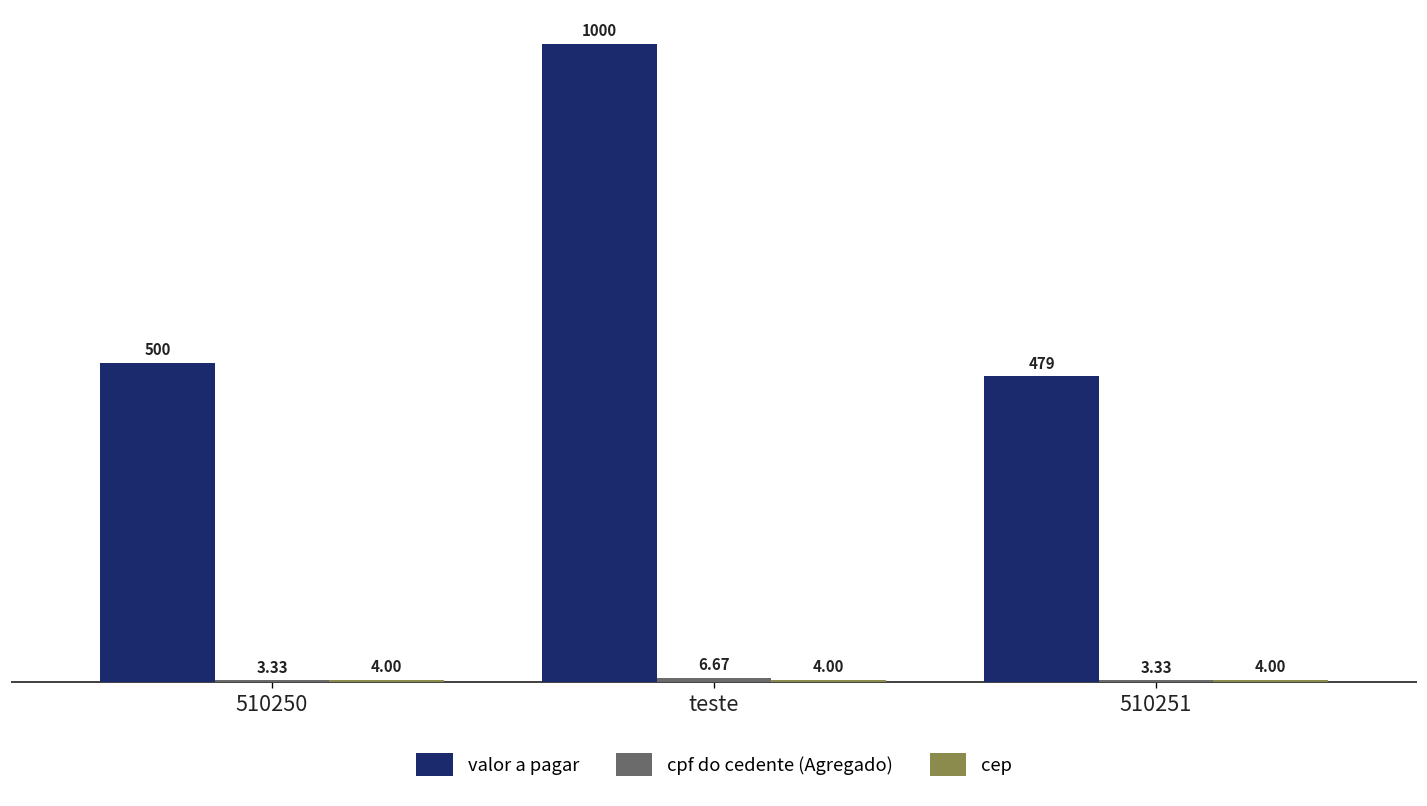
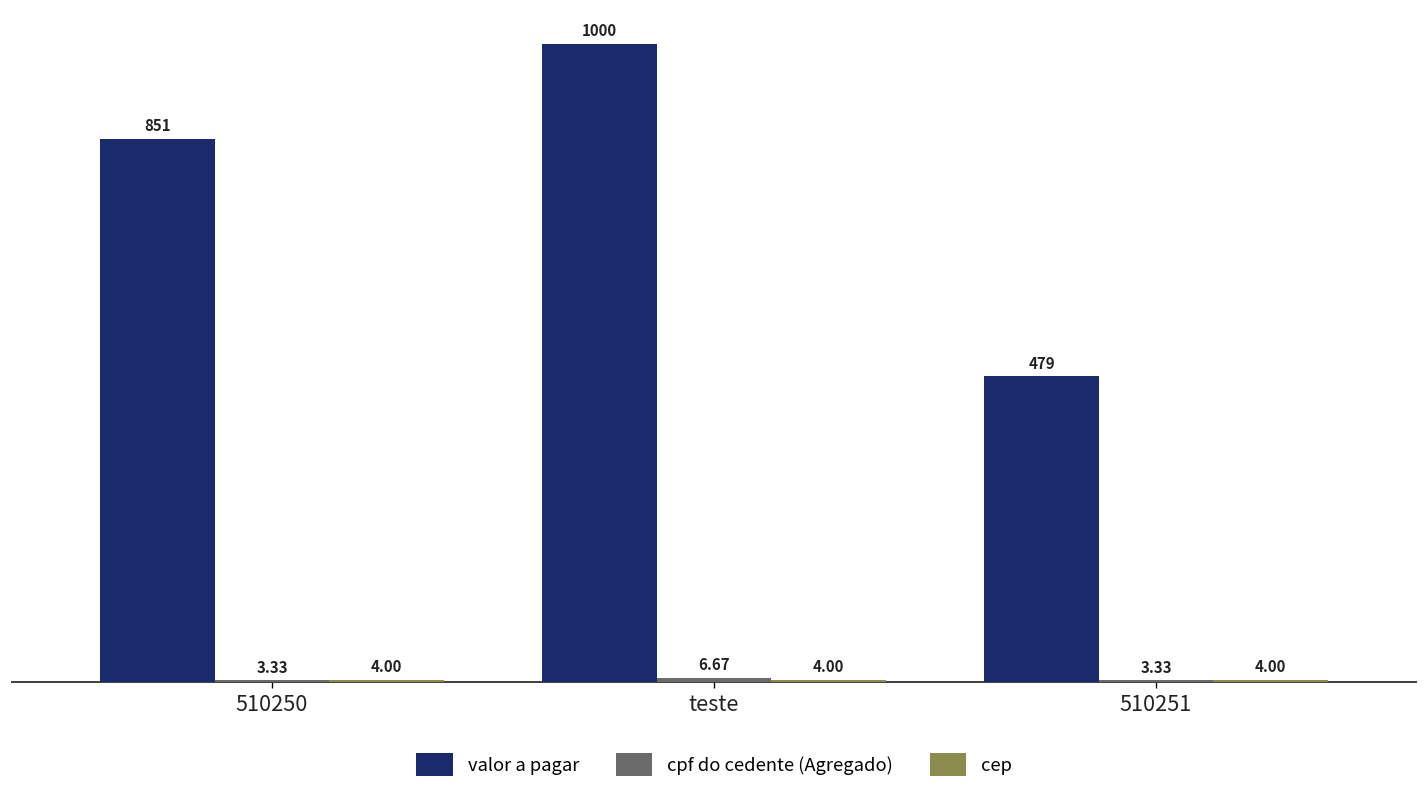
  {
    "valor a pagar": {
-     "510250": 500,
+     "510250": 851,
      "teste": 1000,
      "510251": 479
    }
  }
